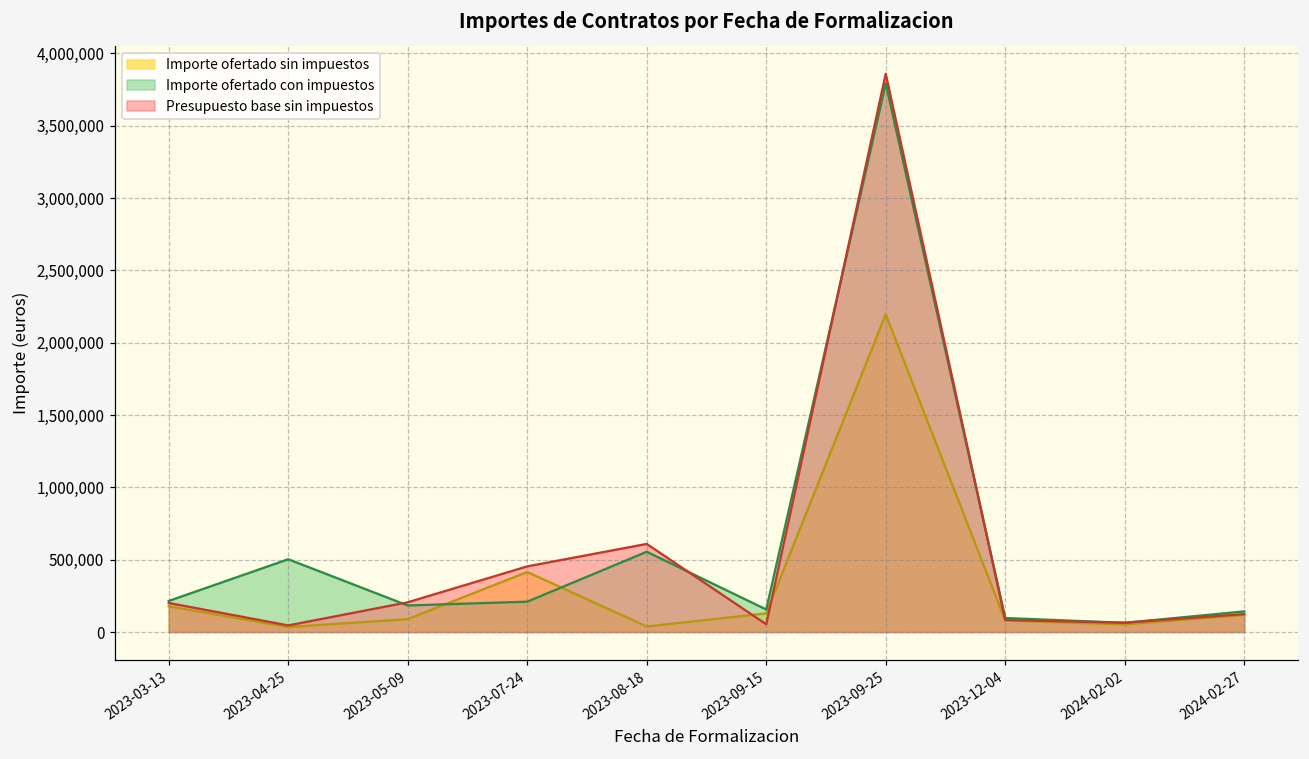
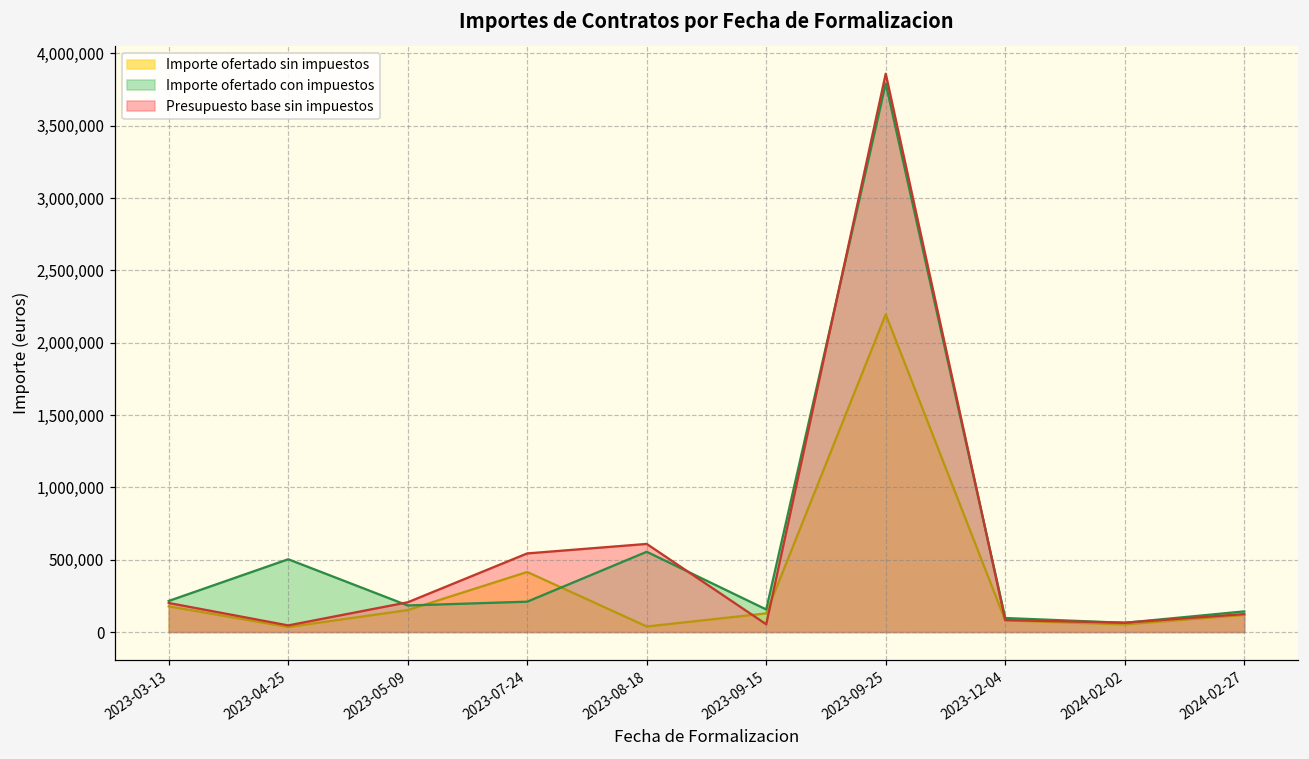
  {
    "Importe ofertado sin impuestos": {
      "2023-03-13": "180,000",
-     "2023-05-09": "90,000",
+     "2023-05-09": "150,000",
      "2023-07-24": "420,000",
      "2023-08-18": "40,000",
      "2023-09-15": "130,000",
      "2023-09-25": "2,200,000"
    },
    "Importe ofertado con impuestos": {
      "2023-04-25": "500,000",
      "2023-05-09": "180,000",
      "2023-07-24": "210,000",
      "2023-08-18": "550,000",
      "2023-09-15": "160,000",
      "2023-09-25": "3,790,000"
    },
    "Presupuesto base sin impuestos": {
      "2023-05-09": "210,000",
-     "2023-07-24": "450,000",
+     "2023-07-24": "540,000",
      "2023-08-18": "610,000",
      "2023-09-15": "50,000",
      "2023-09-25": "3,860,000"
    }
  }
